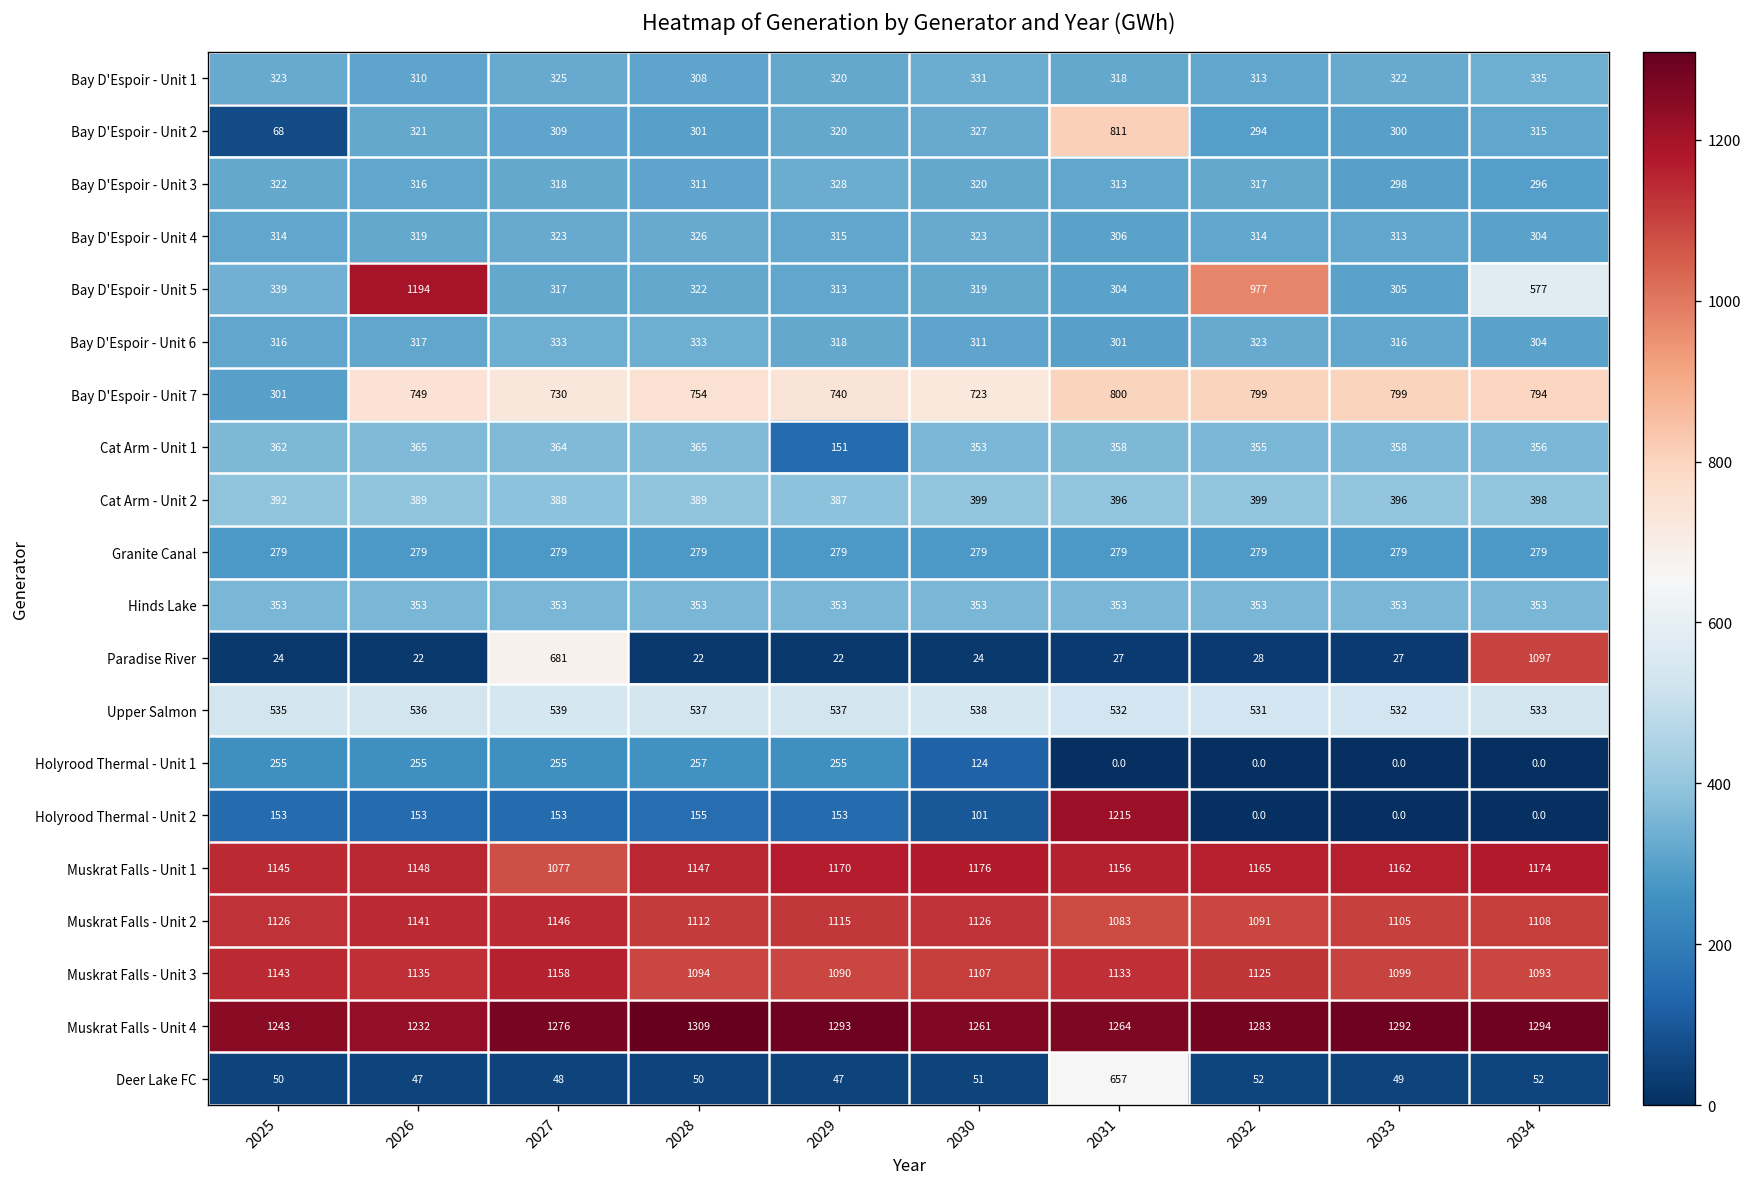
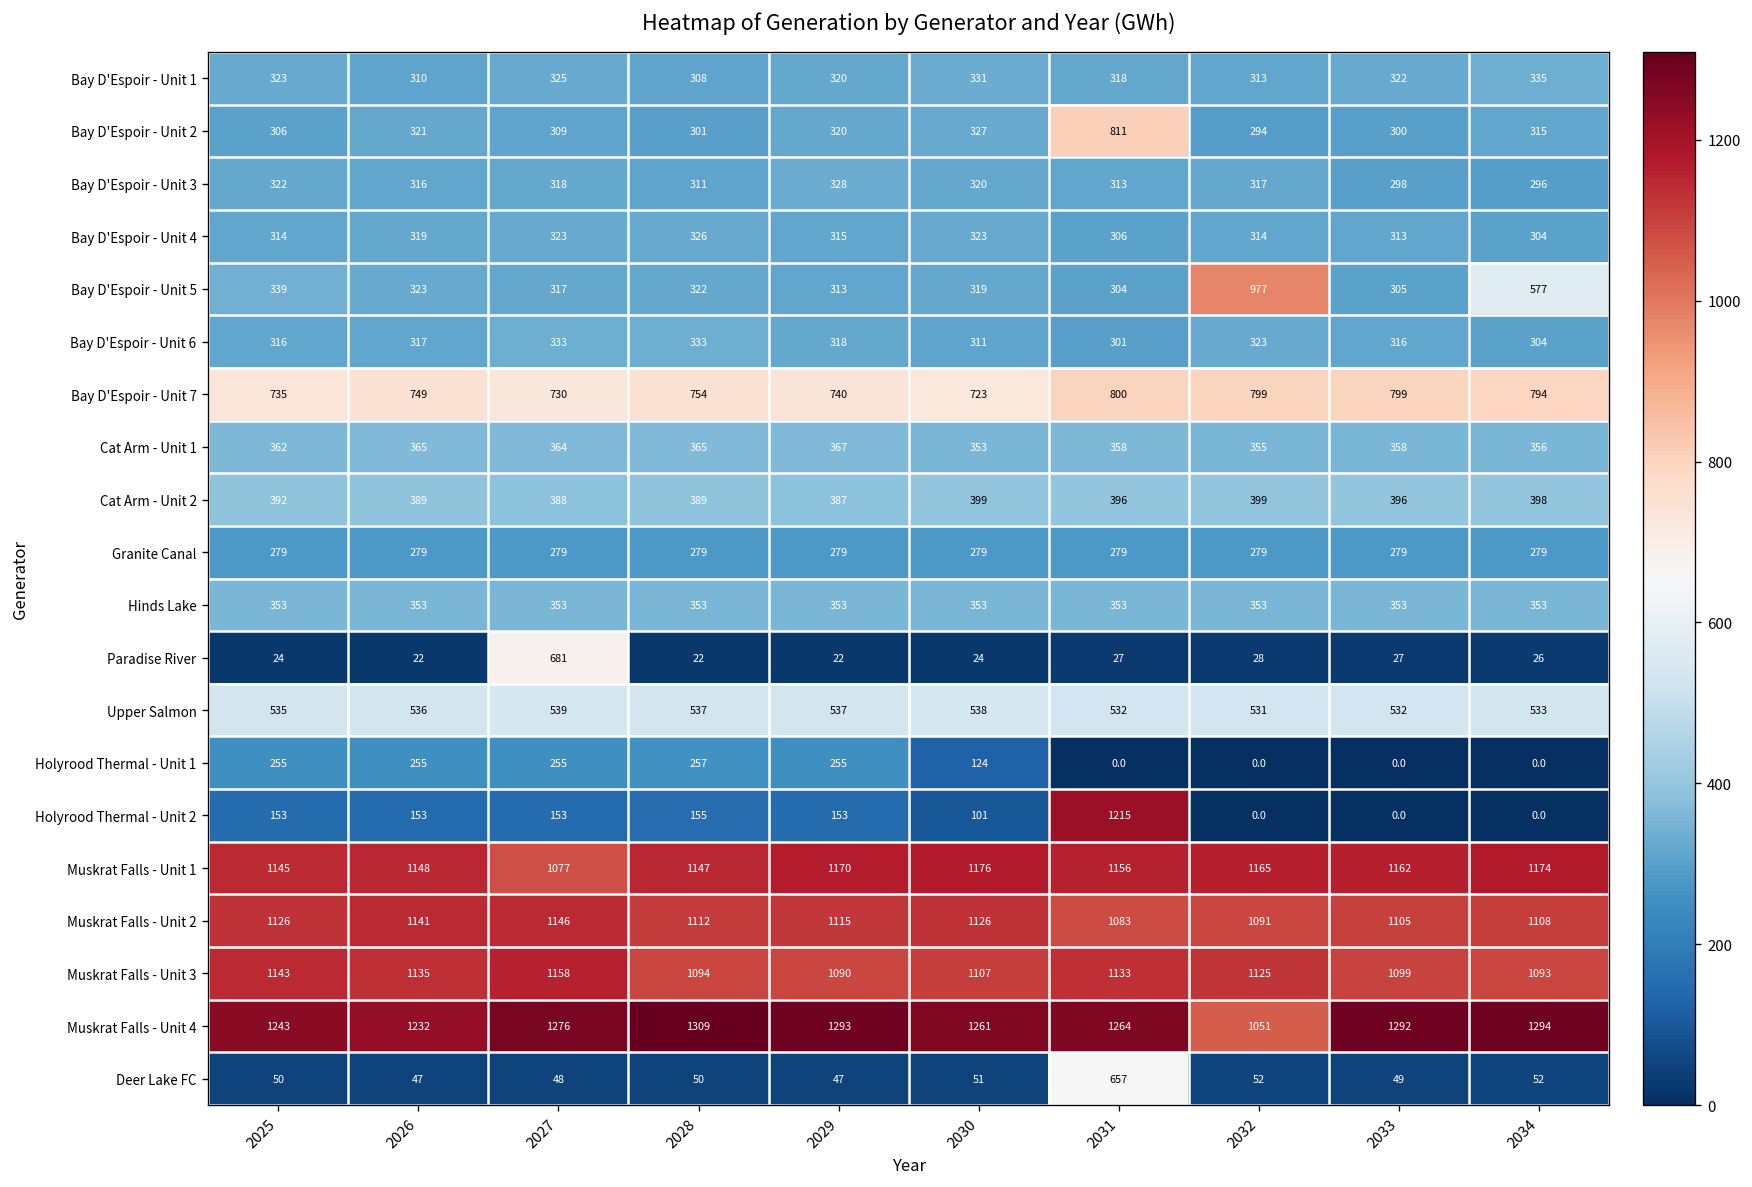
  {
    "Bay D'Espoir - Unit 1": {
      "2025": 323,
      "2026": 310,
      "2027": 325,
      "2028": 308,
      "2029": 320,
      "2030": 331,
      "2031": 318,
      "2032": 313,
      "2033": 322,
      "2034": 335
    },
    "Bay D'Espoir - Unit 2": {
-     "2025": 68,
+     "2025": 306,
      "2026": 321,
      "2027": 309,
      "2028": 301,
      "2029": 320,
      "2030": 327,
      "2031": 811,
      "2032": 294,
      "2033": 300,
      "2034": 315
    },
    "Bay D'Espoir - Unit 3": {
      "2025": 322,
      "2026": 316,
      "2027": 318,
      "2028": 311,
      "2029": 328,
      "2030": 320,
      "2031": 313,
      "2032": 317,
      "2033": 298,
      "2034": 296
    },
    "Bay D'Espoir - Unit 4": {
      "2025": 314,
      "2026": 319,
      "2027": 323,
      "2028": 326,
      "2029": 315,
      "2030": 323,
      "2031": 306,
      "2032": 314,
      "2033": 313,
      "2034": 304
    },
    "Bay D'Espoir - Unit 5": {
      "2025": 339,
-     "2026": 1194,
+     "2026": 323,
      "2027": 317,
      "2028": 322,
      "2029": 313,
      "2030": 319,
      "2031": 304,
      "2032": 977,
      "2033": 305,
      "2034": 577
    },
    "Bay D'Espoir - Unit 6": {
      "2025": 316,
      "2026": 317,
      "2027": 333,
      "2028": 333,
      "2029": 318,
      "2030": 311,
      "2031": 301,
      "2032": 323,
      "2033": 316,
      "2034": 304
    },
    "Bay D'Espoir - Unit 7": {
-     "2025": 301,
+     "2025": 735,
      "2026": 749,
      "2027": 730,
      "2028": 754,
      "2029": 740,
      "2030": 723,
      "2031": 800,
      "2032": 799,
      "2033": 799,
      "2034": 794
    },
    "Cat Arm - Unit 1": {
      "2025": 362,
      "2026": 365,
      "2027": 364,
      "2028": 365,
-     "2029": 151,
+     "2029": 367,
      "2030": 353,
      "2031": 358,
      "2032": 355,
      "2033": 358,
      "2034": 356
    },
    "Cat Arm - Unit 2": {
      "2025": 392,
      "2026": 389,
      "2027": 388,
      "2028": 389,
      "2029": 387,
      "2030": 399,
      "2031": 396,
      "2032": 399,
      "2033": 396,
      "2034": 398
    },
    "Granite Canal": {
      "2025": 279,
      "2026": 279,
      "2027": 279,
      "2028": 279,
      "2029": 279,
      "2030": 279,
      "2031": 279,
      "2032": 279,
      "2033": 279,
      "2034": 279
    },
    "Hinds Lake": {
      "2025": 353,
      "2026": 353,
      "2027": 353,
      "2028": 353,
      "2029": 353,
      "2030": 353,
      "2031": 353,
      "2032": 353,
      "2033": 353,
      "2034": 353
    },
    "Paradise River": {
      "2025": 24,
      "2026": 22,
      "2027": 681,
      "2028": 22,
      "2029": 22,
      "2030": 24,
      "2031": 27,
      "2032": 28,
      "2033": 27,
-     "2034": 1097
+     "2034": 26
    },
    "Upper Salmon": {
      "2025": 535,
      "2026": 536,
      "2027": 539,
      "2028": 537,
      "2029": 537,
      "2030": 538,
      "2031": 532,
      "2032": 531,
      "2033": 532,
      "2034": 533
    },
    "Holyrood Thermal - Unit 1": {
      "2025": 255,
      "2026": 255,
      "2027": 255,
      "2028": 257,
      "2029": 255,
      "2030": 124,
      "2031": 0.0,
      "2032": 0.0,
      "2033": 0.0,
      "2034": 0.0
    },
    "Holyrood Thermal - Unit 2": {
      "2025": 153,
      "2026": 153,
      "2027": 153,
      "2028": 155,
      "2029": 153,
      "2030": 101,
      "2031": 1215,
      "2032": 0.0,
      "2033": 0.0,
      "2034": 0.0
    },
    "Muskrat Falls - Unit 1": {
      "2025": 1145,
      "2026": 1148,
      "2027": 1077,
      "2028": 1147,
      "2029": 1170,
      "2030": 1176,
      "2031": 1156,
      "2032": 1165,
      "2033": 1162,
      "2034": 1174
    },
    "Muskrat Falls - Unit 2": {
      "2025": 1126,
      "2026": 1141,
      "2027": 1146,
      "2028": 1112,
      "2029": 1115,
      "2030": 1126,
      "2031": 1083,
      "2032": 1091,
      "2033": 1105,
      "2034": 1108
    },
    "Muskrat Falls - Unit 3": {
      "2025": 1143,
      "2026": 1135,
      "2027": 1158,
      "2028": 1094,
      "2029": 1090,
      "2030": 1107,
      "2031": 1133,
      "2032": 1125,
      "2033": 1099,
      "2034": 1093
    },
    "Muskrat Falls - Unit 4": {
      "2025": 1243,
      "2026": 1232,
      "2027": 1276,
      "2028": 1309,
      "2029": 1293,
      "2030": 1261,
      "2031": 1264,
-     "2032": 1283,
+     "2032": 1051,
      "2033": 1292,
      "2034": 1294
    },
    "Deer Lake FC": {
      "2025": 50,
      "2026": 47,
      "2027": 48,
      "2028": 50,
      "2029": 47,
      "2030": 51,
      "2031": 657,
      "2032": 52,
      "2033": 49,
      "2034": 52
    }
  }
